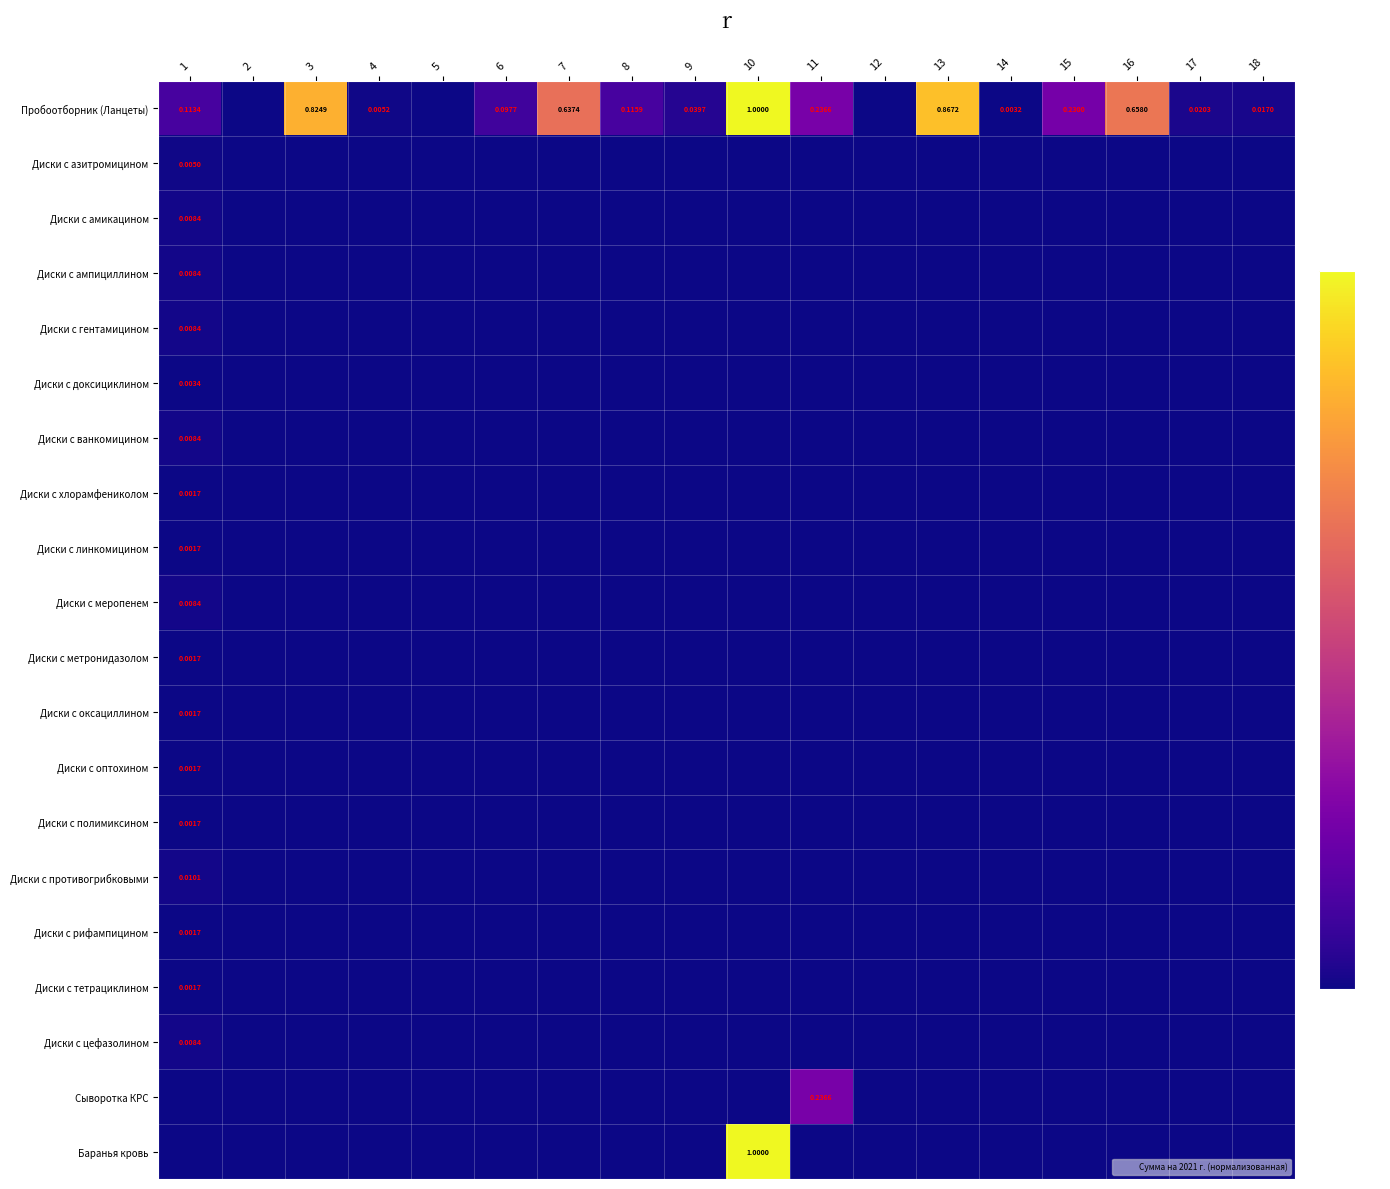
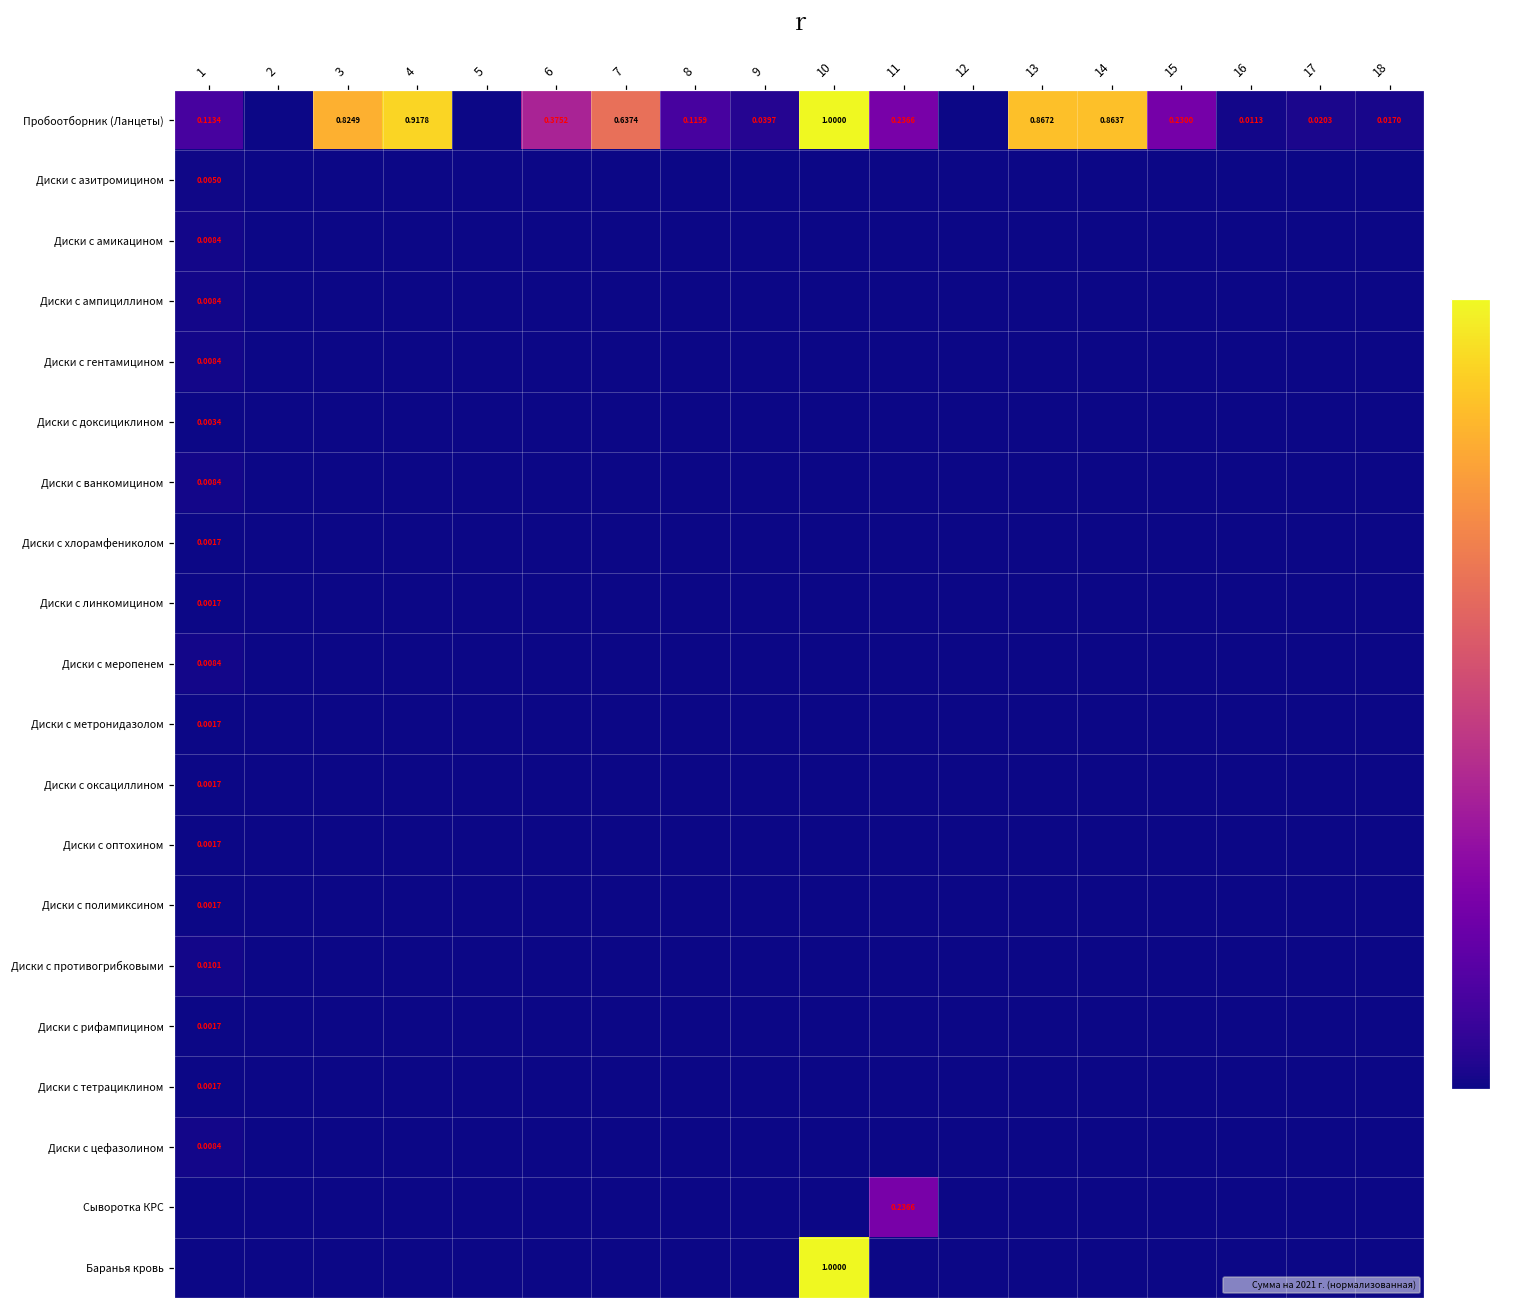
  {
    "Пробоотборник (Ланцеты)": {
      "1": 0.1134,
      "3": 0.8249,
-     "4": 0.0052,
-     "6": 0.0977,
+     "4": 0.9178,
+     "6": 0.3752,
      "7": 0.6374,
      "8": 0.1159,
      "9": 0.0397,
      "10": 1.0000,
      "11": 0.2366,
      "13": 0.8672,
-     "14": 0.0032,
+     "14": 0.8637,
      "15": 0.2300,
-     "16": 0.6580,
+     "16": 0.0113,
      "17": 0.0203,
      "18": 0.0170
    },
    "Диски с азитромицином": {
      "1": 0.0050
    },
    "Диски с амикацином": {
      "1": 0.0084
    },
    "Диски с ампициллином": {
      "1": 0.0084
    },
    "Диски с гентамицином": {
      "1": 0.0084
    },
    "Диски с доксициклином": {
      "1": 0.0034
    },
    "Диски с ванкомицином": {
      "1": 0.0084
    },
    "Диски с хлорамфениколом": {
      "1": 0.0017
    },
    "Диски с линкомицином": {
      "1": 0.0017
    },
    "Диски с меропенем": {
      "1": 0.0084
    },
    "Диски с метронидазолом": {
      "1": 0.0017
    },
    "Диски с оксациллином": {
      "1": 0.0017
    },
    "Диски с оптохином": {
      "1": 0.0017
    },
    "Диски с полимиксином": {
      "1": 0.0017
    },
    "Диски с противогрибковыми": {
      "1": 0.0101
    },
    "Диски с рифампицином": {
      "1": 0.0017
    },
    "Диски с тетрациклином": {
      "1": 0.0017
    },
    "Диски с цефазолином": {
      "1": 0.0084
    },
    "Сыворотка КРС": {
      "11": 0.2366
    },
    "Баранья кровь": {
      "10": 1.0000
    }
  }
